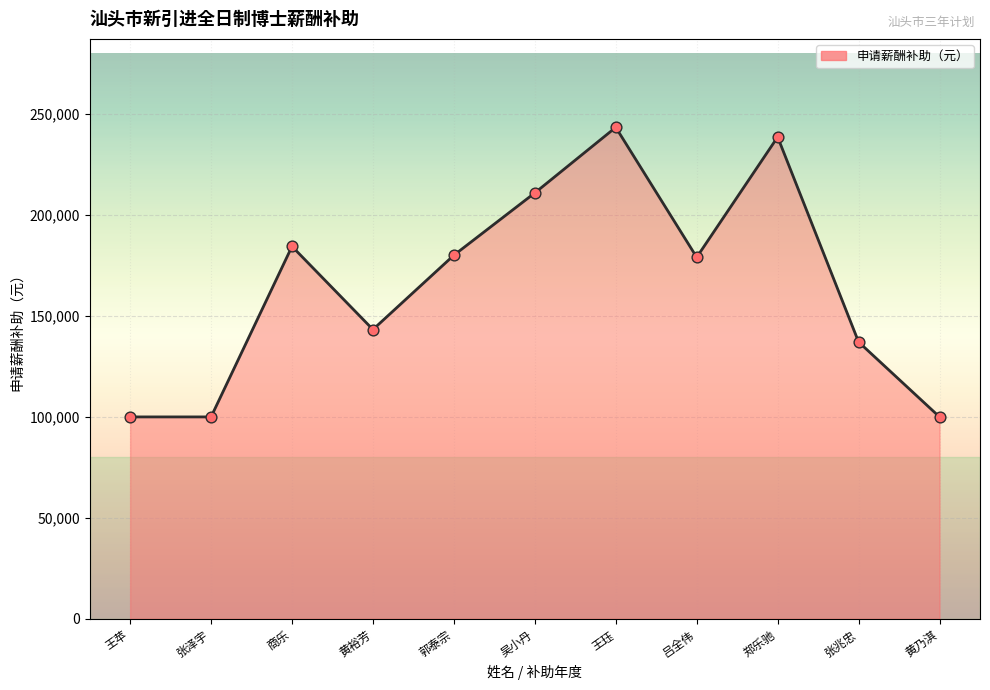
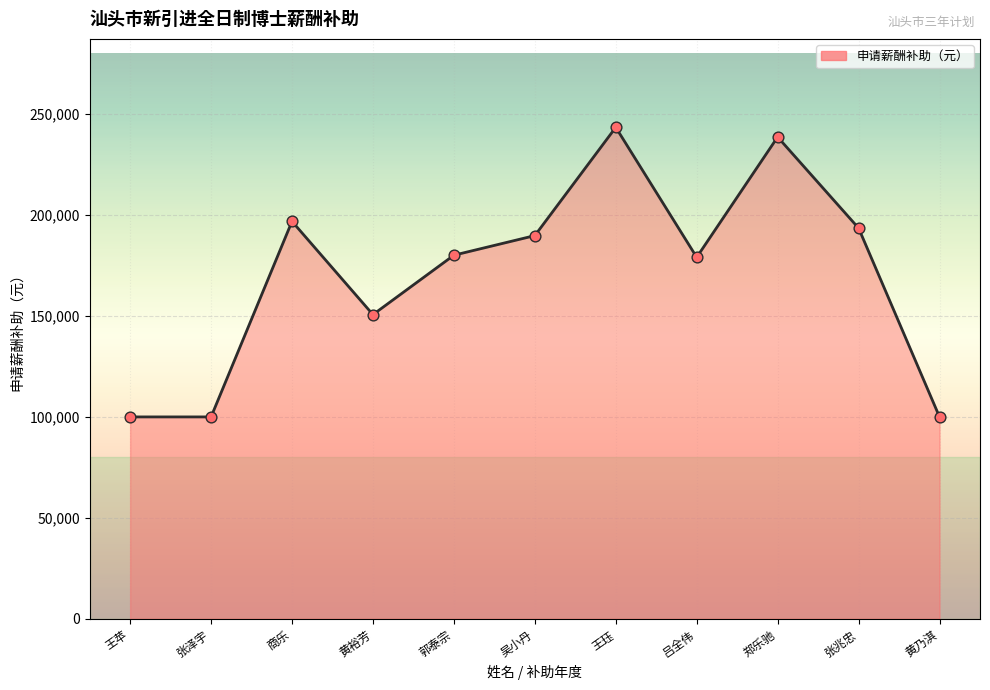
  {
    "王苹": "100,000",
    "张泽宇": "100,000",
-   "商乐": "184,000",
-   "黄裕芳": "143,000",
+   "商乐": "197,000",
+   "黄裕芳": "151,000",
    "郭泰宗": "180,000",
-   "吴小丹": "211,000",
+   "吴小丹": "190,000",
    "王珏": "243,000",
    "吕全伟": "179,000",
    "郑乐驰": "239,000",
-   "张兆忠": "137,000",
+   "张兆忠": "194,000",
    "黄乃淇": "100,000"
  }
